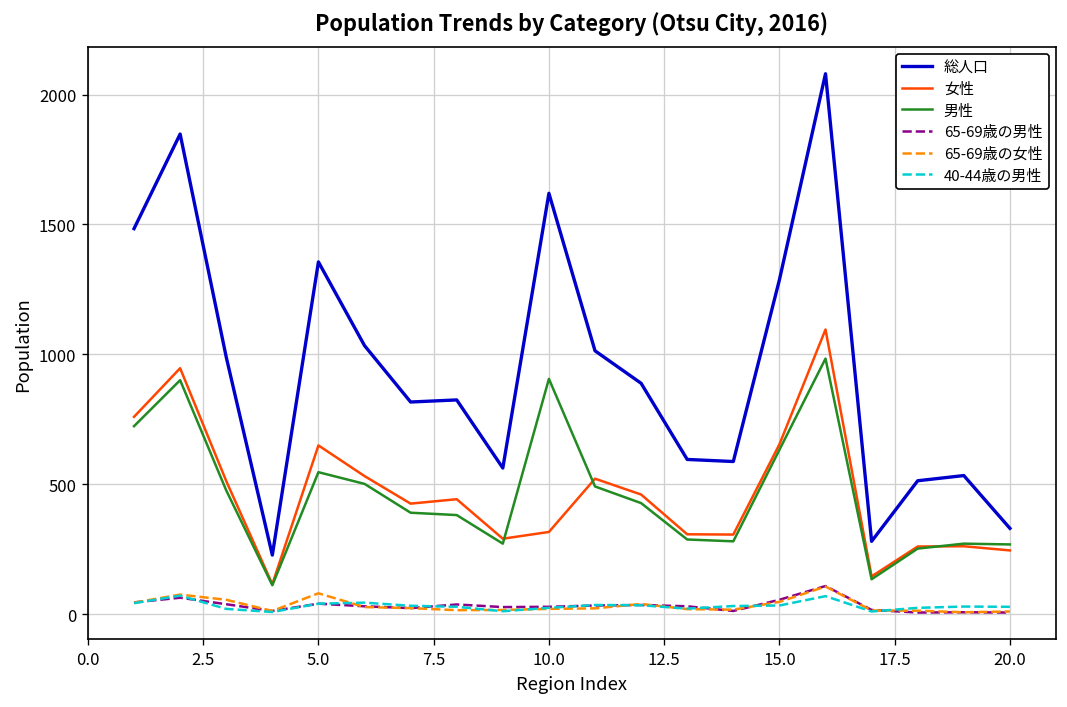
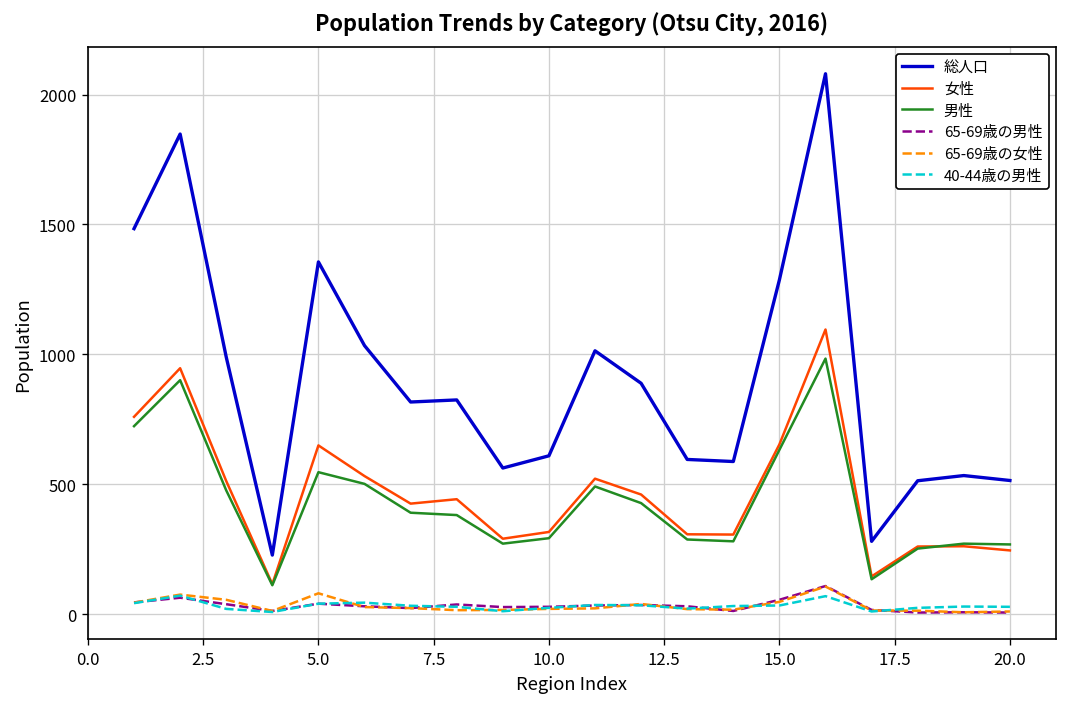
  {
    "総人口": {
      "5.0": 1360,
-     "10.0": 1620,
+     "10.0": 610,
      "15.0": 1290,
-     "20.0": 330
+     "20.0": 520
    },
    "女性": {
      "5.0": 650,
      "10.0": 320,
      "15.0": 650,
      "20.0": 250
    },
    "男性": {
      "5.0": 550,
-     "10.0": 910,
+     "10.0": 290,
      "15.0": 630,
      "20.0": 270
    },
    "65-69歳の女性": {
      "5.0": 80
    },
    "40-44歳の男性": {
      "15.0": 30,
      "20.0": 30
    }
  }
